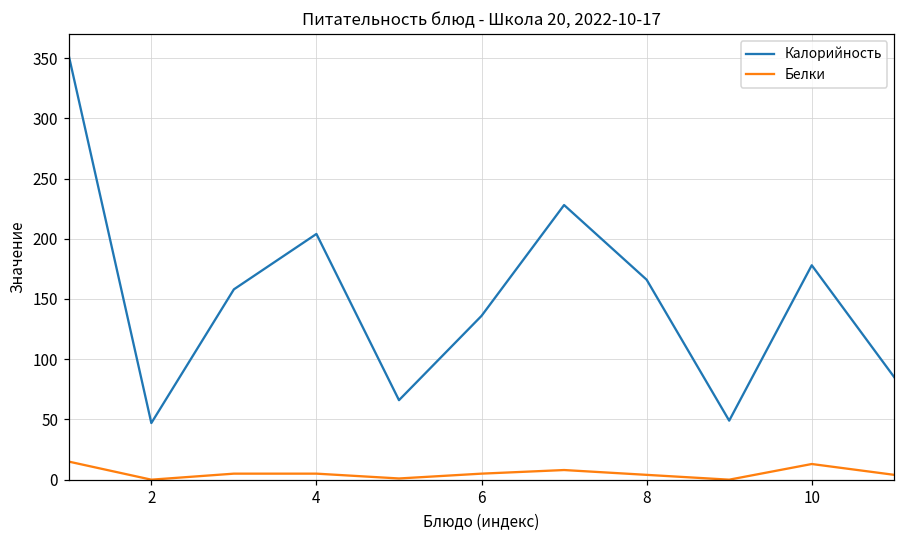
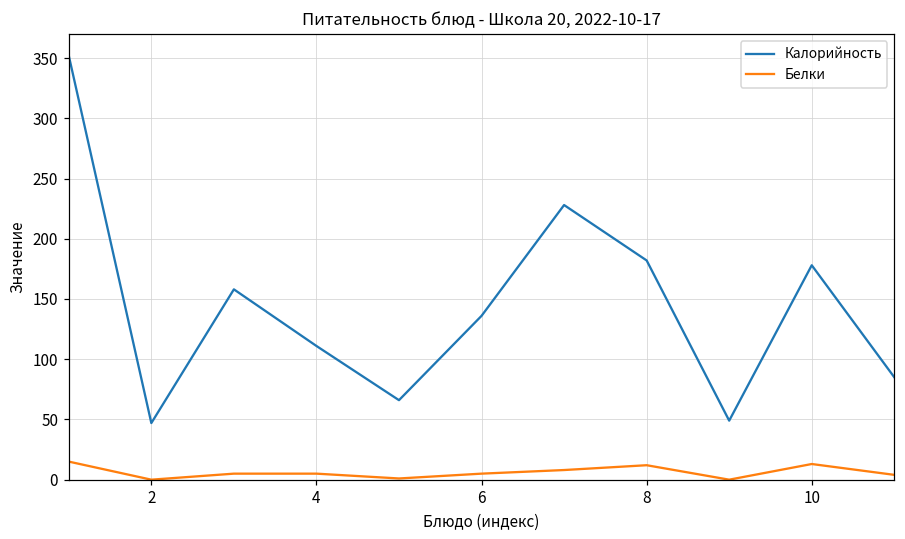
  {
    "Калорийность": {
      "2": 47,
-     "4": 204,
+     "4": 111,
      "6": 136,
-     "8": 166,
+     "8": 182,
      "10": 178
    },
    "Белки": {
      "2": 0,
      "4": 5,
      "6": 5,
-     "8": 4,
+     "8": 12,
      "10": 13
    }
  }
